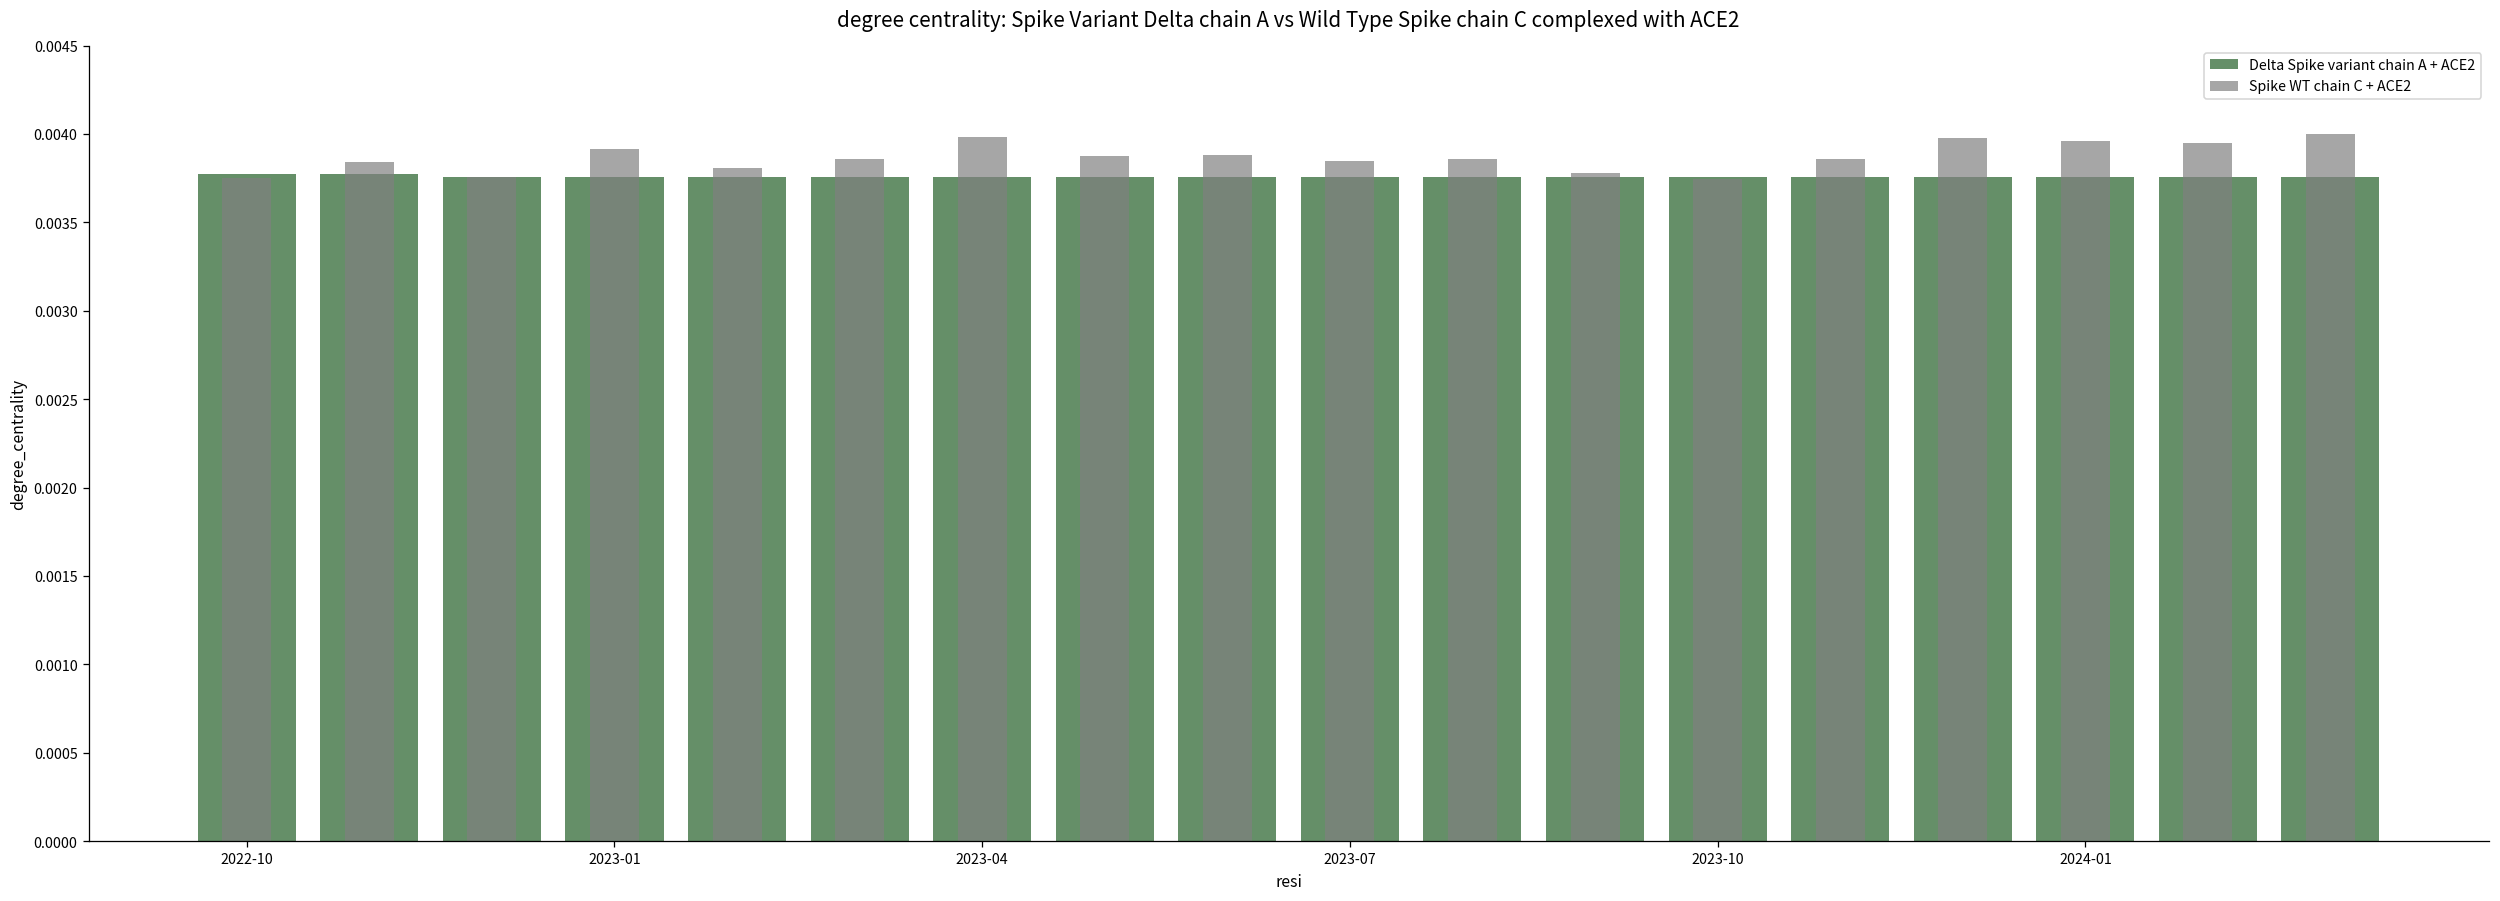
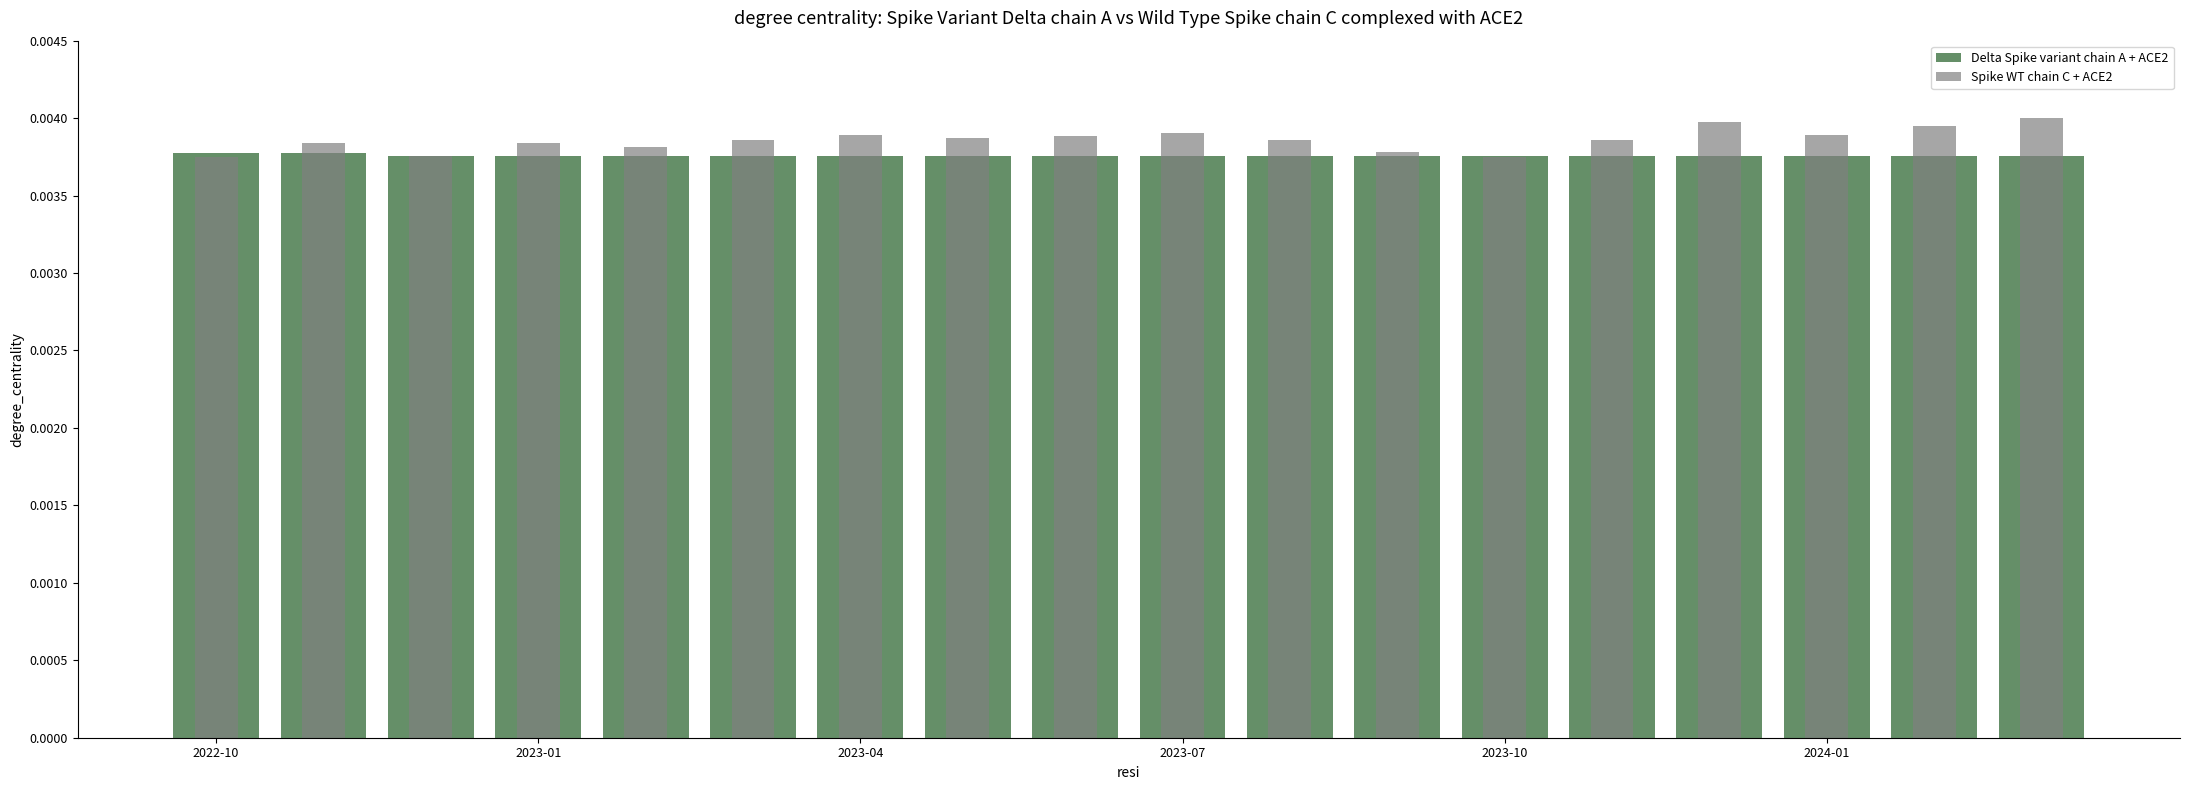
  {
    "Delta Spike variant chain A + ACE2": {
      "2022-10": 0.00377,
      "2023-10": 0.00376
    },
    "Spike WT chain C + ACE2": {
-     "2023-01": 0.00392,
-     "2023-04": 0.00398,
-     "2023-07": 0.00385,
+     "2023-01": 0.00384,
+     "2023-04": 0.00389,
+     "2023-07": 0.00390,
      "2023-10": 0.00375,
-     "2024-01": 0.00396
+     "2024-01": 0.00389
    }
  }
